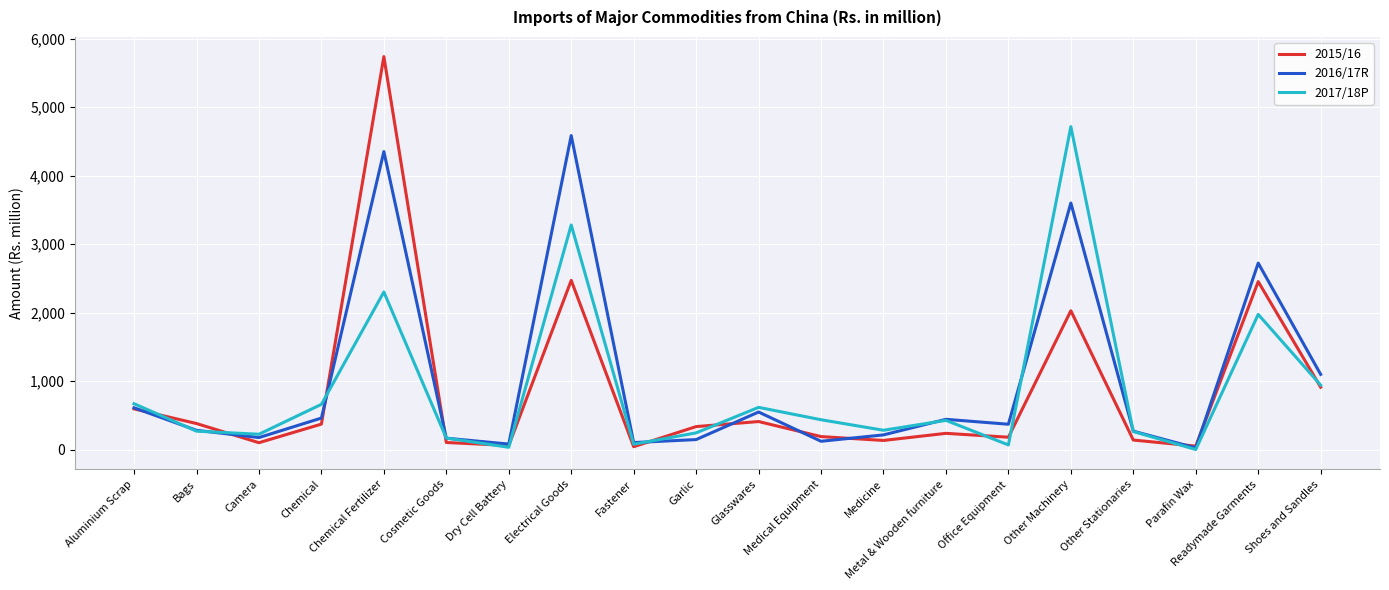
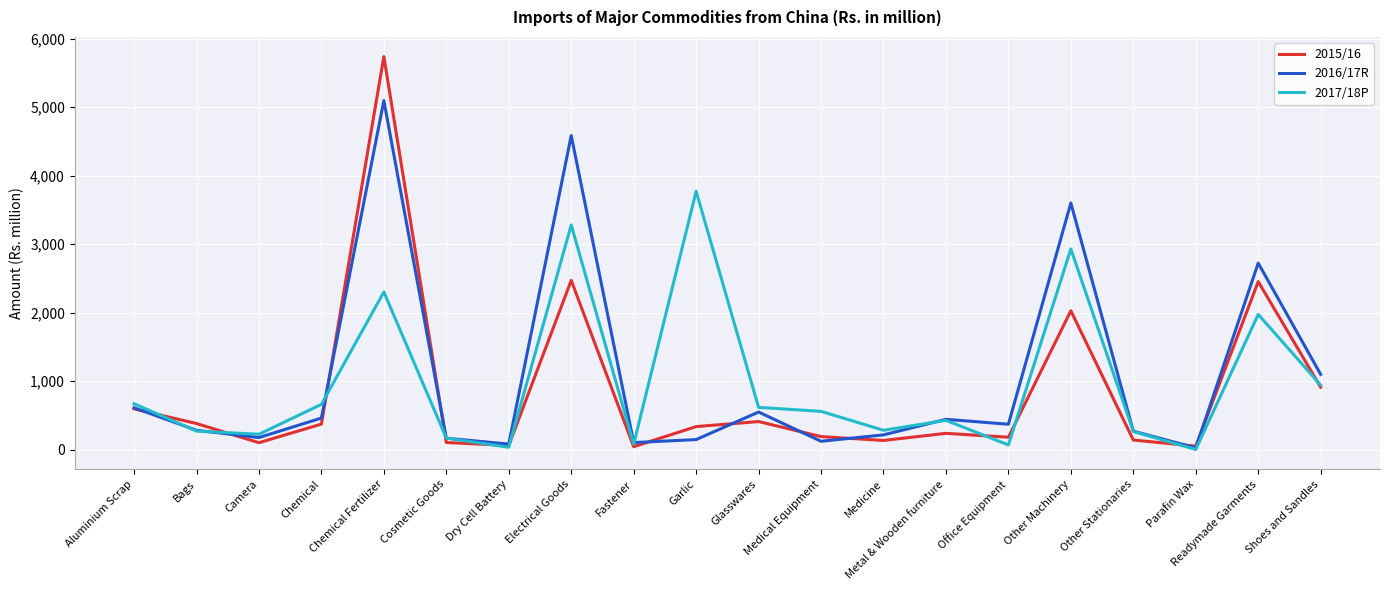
  {
    "2015/16": {
      "Bags": "400",
      "Camera": "100",
      "Chemical": "400",
      "Chemical Fertilizer": "5,700",
      "Cosmetic Goods": "100",
      "Electrical Goods": "2,500",
      "Garlic": "300",
      "Glasswares": "400",
      "Medical Equipment": "200",
      "Medicine": "100",
      "Metal & Wooden furniture": "200",
      "Office Equipment": "200",
      "Other Machinery": "2,000",
      "Other Stationaries": "100",
      "Readymade Garments": "2,500"
    },
    "2016/17R": {
      "Camera": "200",
      "Chemical": "500",
-     "Chemical Fertilizer": "4,400",
+     "Chemical Fertilizer": "5,100",
      "Electrical Goods": "4,600",
      "Garlic": "100",
      "Glasswares": "600",
      "Medical Equipment": "100",
      "Medicine": "200",
      "Office Equipment": "400",
      "Other Machinery": "3,600",
      "Readymade Garments": "2,700",
      "Shoes and Sandles": "1,100"
    },
    "2017/18P": {
      "Aluminium Scrap": "700",
      "Camera": "200",
      "Chemical": "700",
      "Chemical Fertilizer": "2,300",
      "Electrical Goods": "3,300",
-     "Garlic": "200",
+     "Garlic": "3,800",
      "Glasswares": "600",
-     "Medical Equipment": "400",
+     "Medical Equipment": "600",
      "Medicine": "300",
      "Office Equipment": "100",
-     "Other Machinery": "4,700",
+     "Other Machinery": "2,900",
      "Readymade Garments": "2,000"
    }
  }
